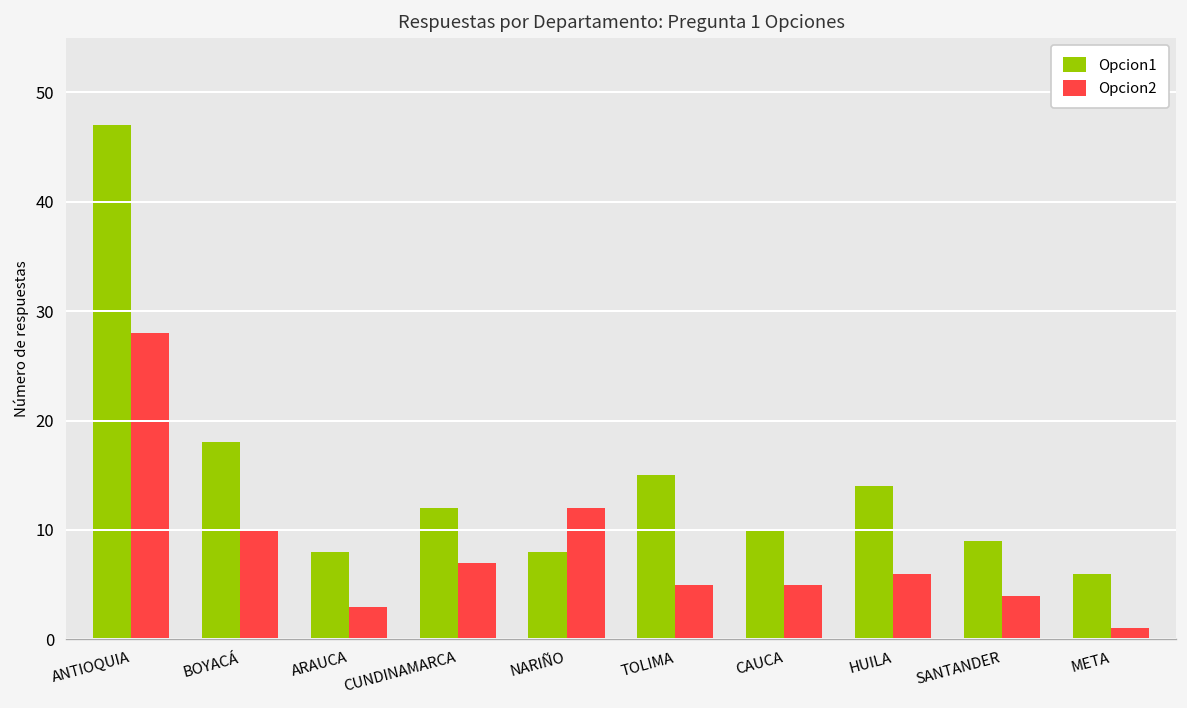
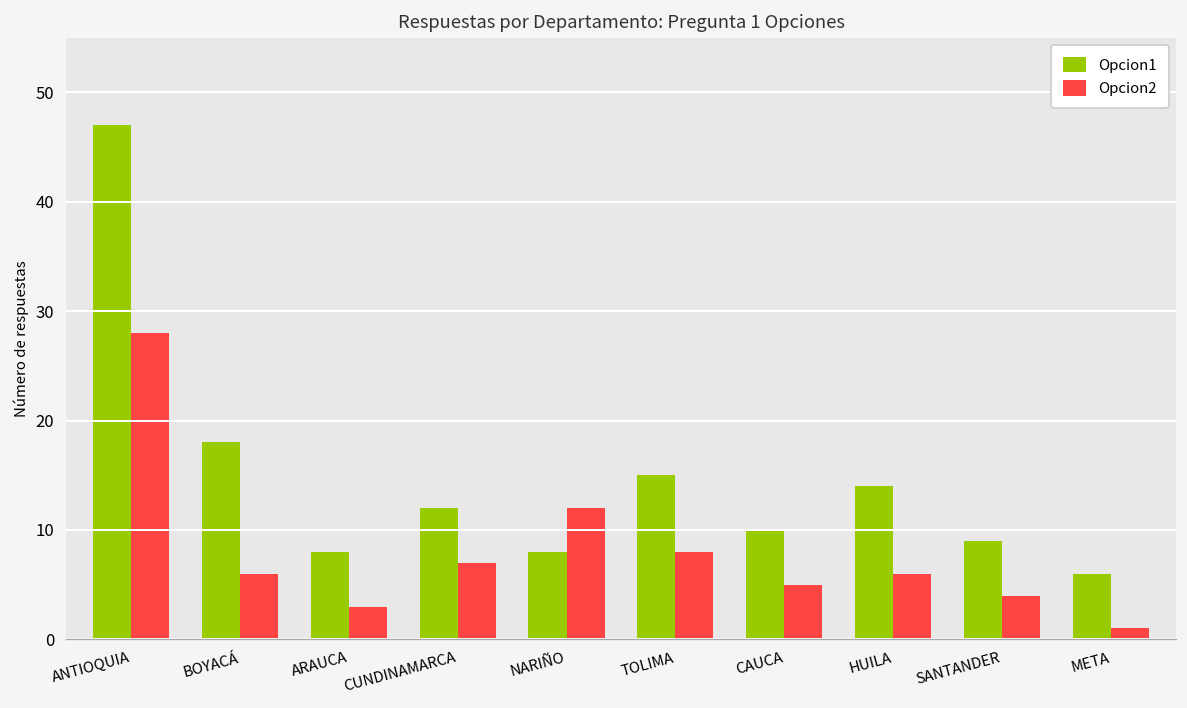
  {
    "Opcion1": {
      "ANTIOQUIA": 47,
      "BOYACÁ": 18,
      "ARAUCA": 8,
      "CUNDINAMARCA": 12,
      "NARIÑO": 8,
      "TOLIMA": 15,
      "CAUCA": 10,
      "HUILA": 14,
      "SANTANDER": 9,
      "META": 6
    },
    "Opcion2": {
      "ANTIOQUIA": 28,
-     "BOYACÁ": 10,
+     "BOYACÁ": 6,
      "ARAUCA": 3,
      "CUNDINAMARCA": 7,
      "NARIÑO": 12,
-     "TOLIMA": 5,
+     "TOLIMA": 8,
      "CAUCA": 5,
      "HUILA": 6,
      "SANTANDER": 4,
      "META": 1
    }
  }
